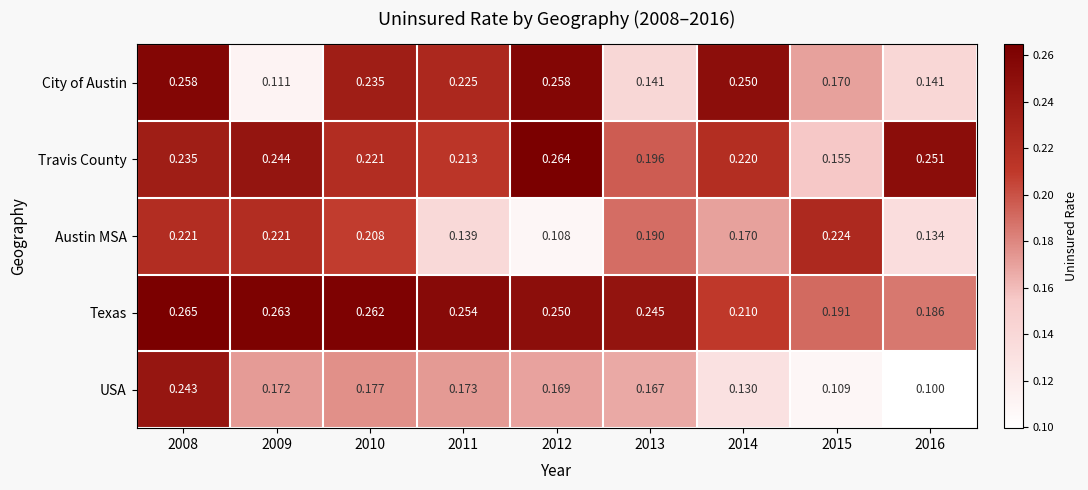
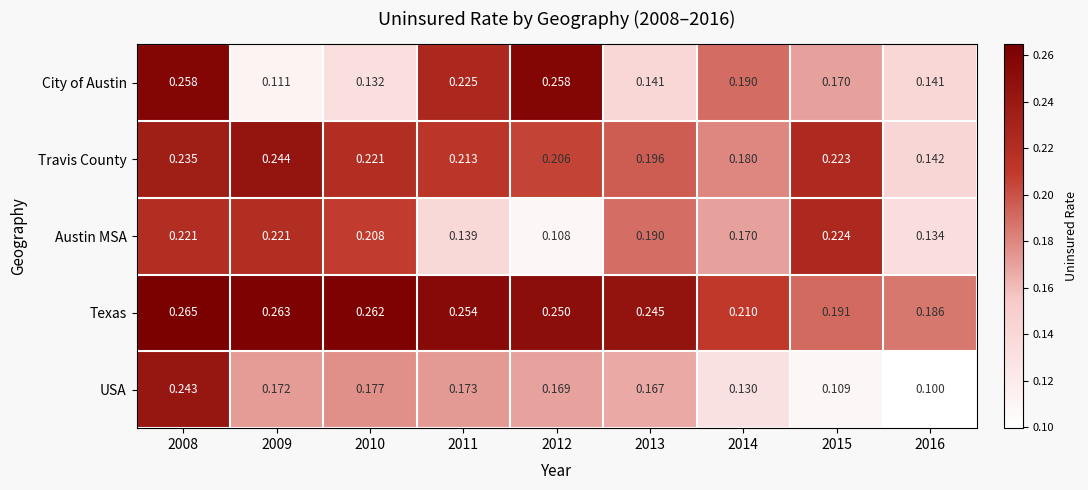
  {
    "City of Austin": {
      "2008": 0.258,
      "2009": 0.111,
-     "2010": 0.235,
+     "2010": 0.132,
      "2011": 0.225,
      "2012": 0.258,
      "2013": 0.141,
-     "2014": 0.250,
+     "2014": 0.190,
      "2015": 0.170,
      "2016": 0.141
    },
    "Travis County": {
      "2008": 0.235,
      "2009": 0.244,
      "2010": 0.221,
      "2011": 0.213,
-     "2012": 0.264,
+     "2012": 0.206,
      "2013": 0.196,
-     "2014": 0.220,
-     "2015": 0.155,
-     "2016": 0.251
+     "2014": 0.180,
+     "2015": 0.223,
+     "2016": 0.142
    },
    "Austin MSA": {
      "2008": 0.221,
      "2009": 0.221,
      "2010": 0.208,
      "2011": 0.139,
      "2012": 0.108,
      "2013": 0.190,
      "2014": 0.170,
      "2015": 0.224,
      "2016": 0.134
    },
    "Texas": {
      "2008": 0.265,
      "2009": 0.263,
      "2010": 0.262,
      "2011": 0.254,
      "2012": 0.250,
      "2013": 0.245,
      "2014": 0.210,
      "2015": 0.191,
      "2016": 0.186
    },
    "USA": {
      "2008": 0.243,
      "2009": 0.172,
      "2010": 0.177,
      "2011": 0.173,
      "2012": 0.169,
      "2013": 0.167,
      "2014": 0.130,
      "2015": 0.109,
      "2016": 0.100
    }
  }
